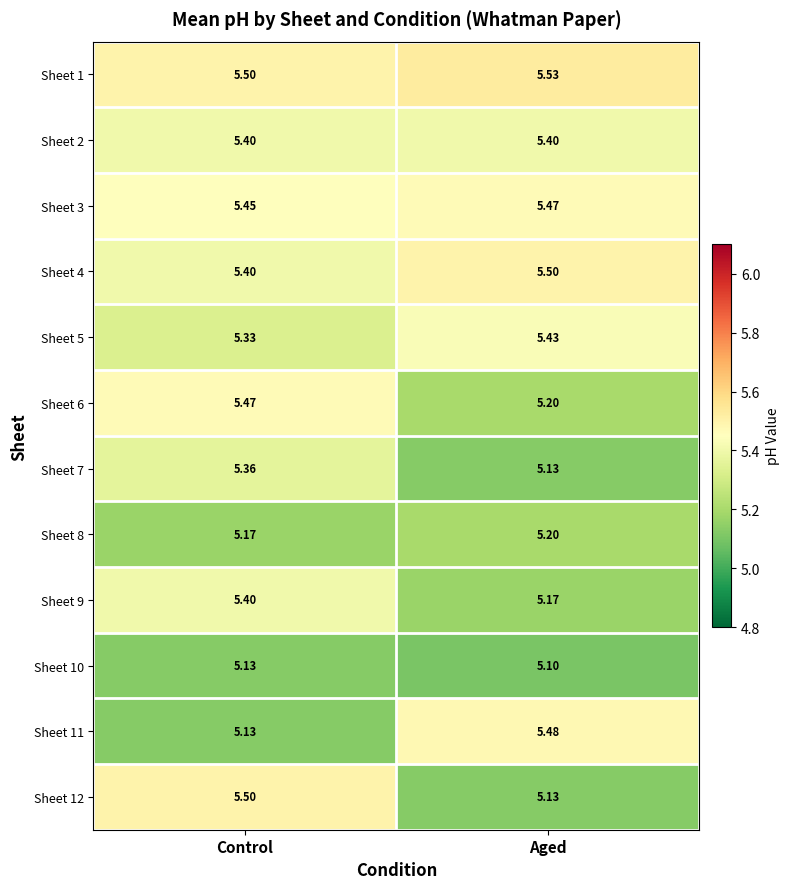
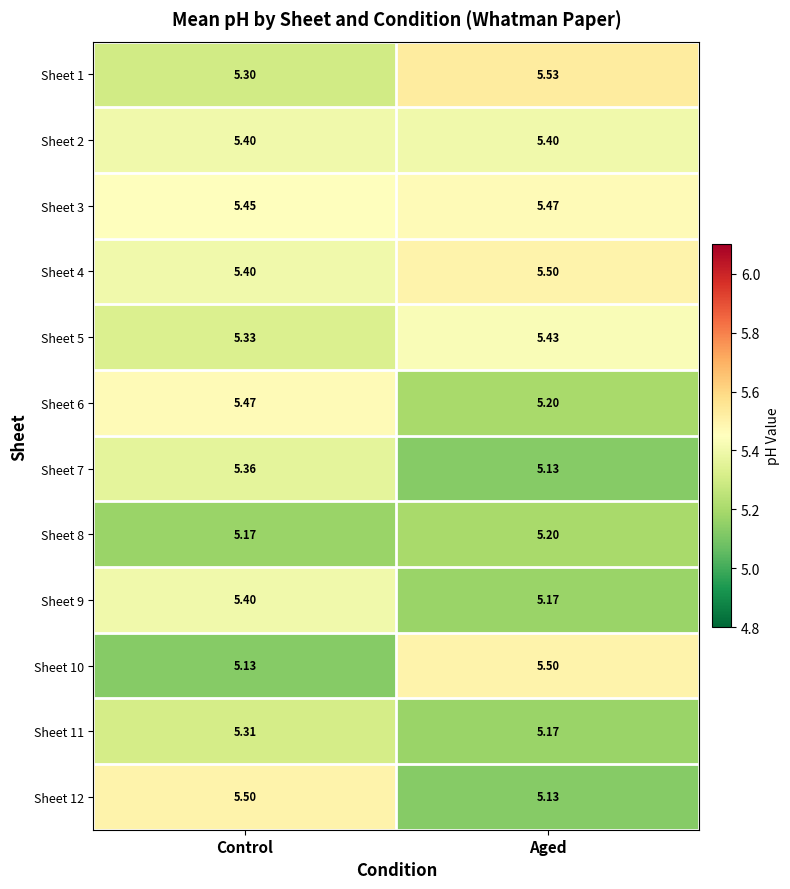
  {
    "Sheet 1": {
-     "Control": 5.50,
+     "Control": 5.30,
      "Aged": 5.53
    },
    "Sheet 2": {
      "Control": 5.40,
      "Aged": 5.40
    },
    "Sheet 3": {
      "Control": 5.45,
      "Aged": 5.47
    },
    "Sheet 4": {
      "Control": 5.40,
      "Aged": 5.50
    },
    "Sheet 5": {
      "Control": 5.33,
      "Aged": 5.43
    },
    "Sheet 6": {
      "Control": 5.47,
      "Aged": 5.20
    },
    "Sheet 7": {
      "Control": 5.36,
      "Aged": 5.13
    },
    "Sheet 8": {
      "Control": 5.17,
      "Aged": 5.20
    },
    "Sheet 9": {
      "Control": 5.40,
      "Aged": 5.17
    },
    "Sheet 10": {
      "Control": 5.13,
-     "Aged": 5.10
+     "Aged": 5.50
    },
    "Sheet 11": {
-     "Control": 5.13,
-     "Aged": 5.48
+     "Control": 5.31,
+     "Aged": 5.17
    },
    "Sheet 12": {
      "Control": 5.50,
      "Aged": 5.13
    }
  }
